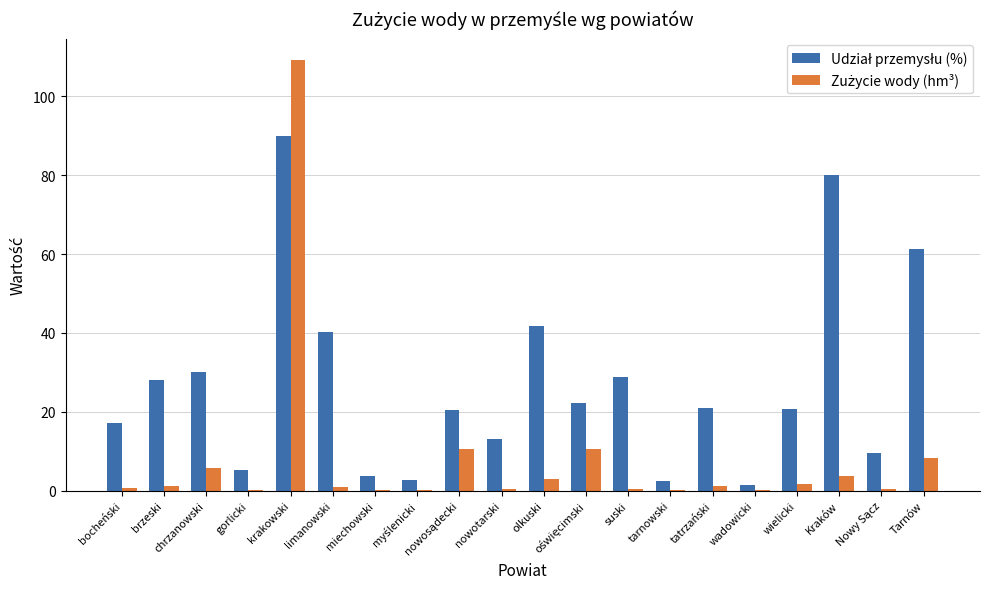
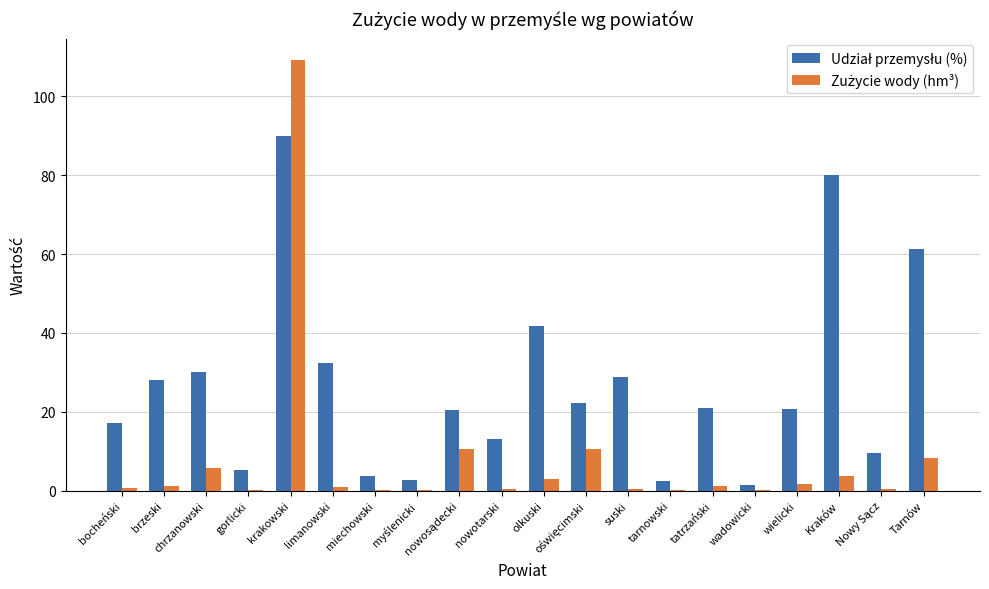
  {
    "Udział przemysłu (%)": {
      "bocheński": 17,
      "brzeski": 28,
      "chrzanowski": 30,
      "gorlicki": 5,
      "krakowski": 90,
-     "limanowski": 40,
+     "limanowski": 32,
      "miechowski": 4,
      "myślenicki": 3,
      "nowosądecki": 21,
      "nowotarski": 13,
      "olkuski": 42,
      "oświęcimski": 22,
      "suski": 29,
      "tarnowski": 2,
      "tatrzański": 21,
      "wadowicki": 1,
      "wielicki": 21,
      "Kraków": 80,
      "Nowy Sącz": 10,
      "Tarnów": 61
    },
    "Zużycie wody (hm³)": {
      "bocheński": 1,
      "brzeski": 1,
      "chrzanowski": 6,
      "krakowski": 109,
      "limanowski": 1,
      "nowosądecki": 11,
      "olkuski": 3,
      "oświęcimski": 10,
      "tatrzański": 1,
      "wielicki": 2,
      "Kraków": 4,
      "Tarnów": 8
    }
  }
